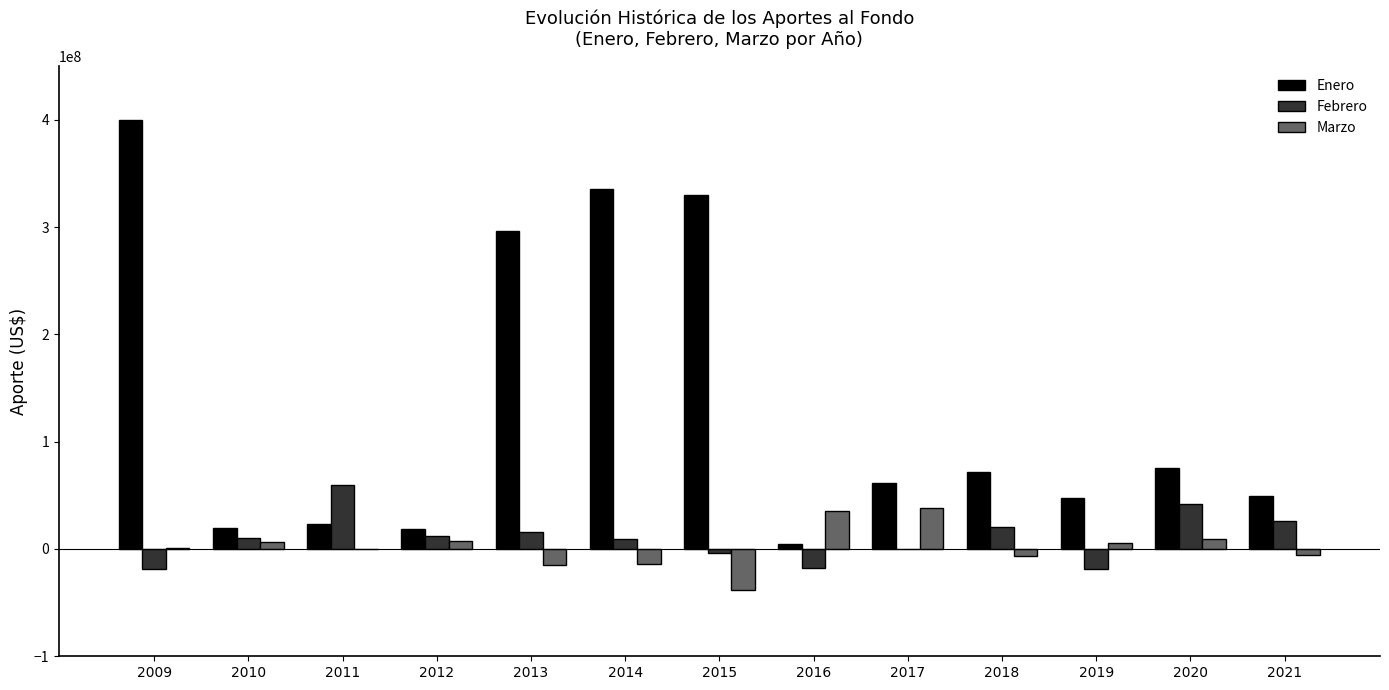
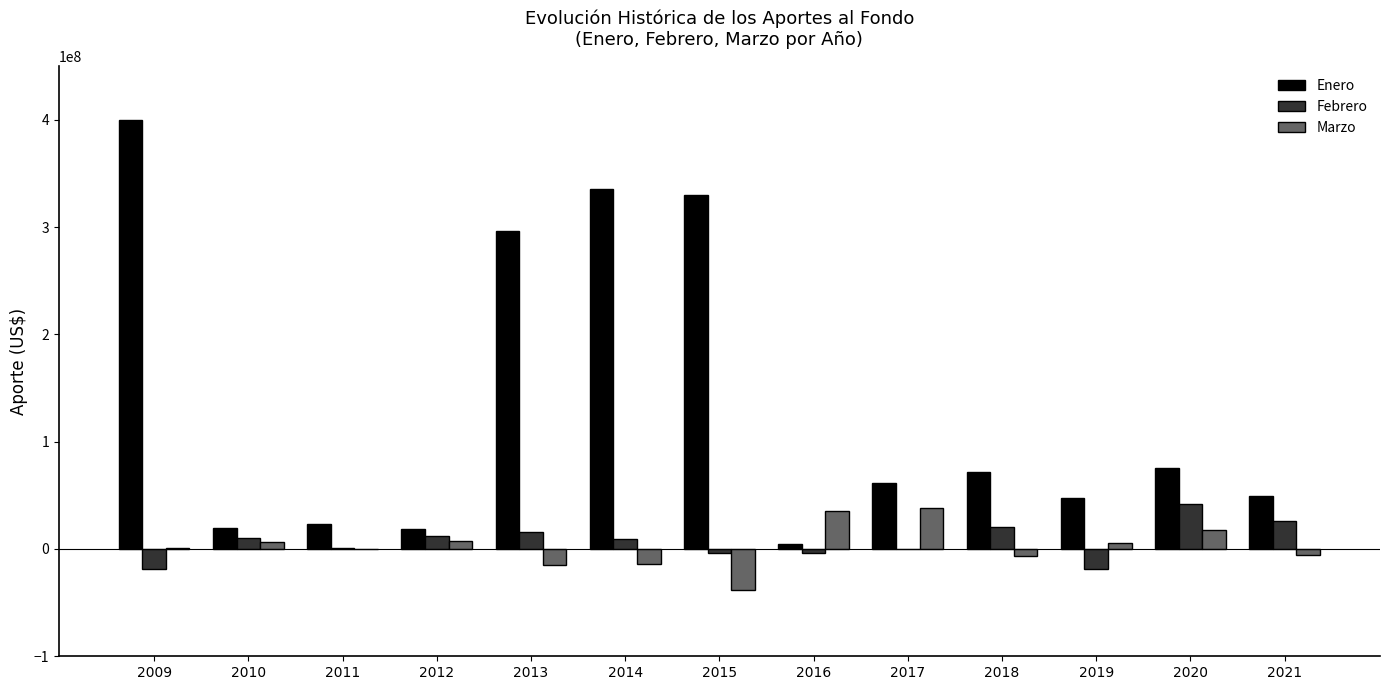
  {
    "Enero": {
      "2009": 400000000,
      "2010": 19000000,
      "2011": 24000000,
      "2012": 19000000,
      "2013": 296000000,
      "2014": 335000000,
      "2015": 330000000,
      "2016": 5000000,
      "2017": 62000000,
      "2018": 71000000,
      "2019": 48000000,
      "2020": 75000000,
      "2021": 49000000
    },
    "Febrero": {
      "2009": -19000000,
      "2010": 10000000,
-     "2011": 60000000,
+     "2011": 1000000,
      "2012": 12000000,
      "2013": 16000000,
      "2014": 9000000,
      "2015": -4000000,
-     "2016": -17000000,
+     "2016": -4000000,
      "2017": 0,
      "2018": 20000000,
      "2019": -18000000,
      "2020": 42000000,
      "2021": 26000000
    },
    "Marzo": {
      "2010": 6000000,
      "2012": 7000000,
      "2013": -15000000,
      "2014": -14000000,
      "2015": -38000000,
      "2016": 35000000,
      "2017": 38000000,
      "2018": -6000000,
      "2019": 6000000,
-     "2020": 9000000,
+     "2020": 18000000,
      "2021": -5000000
    }
  }
